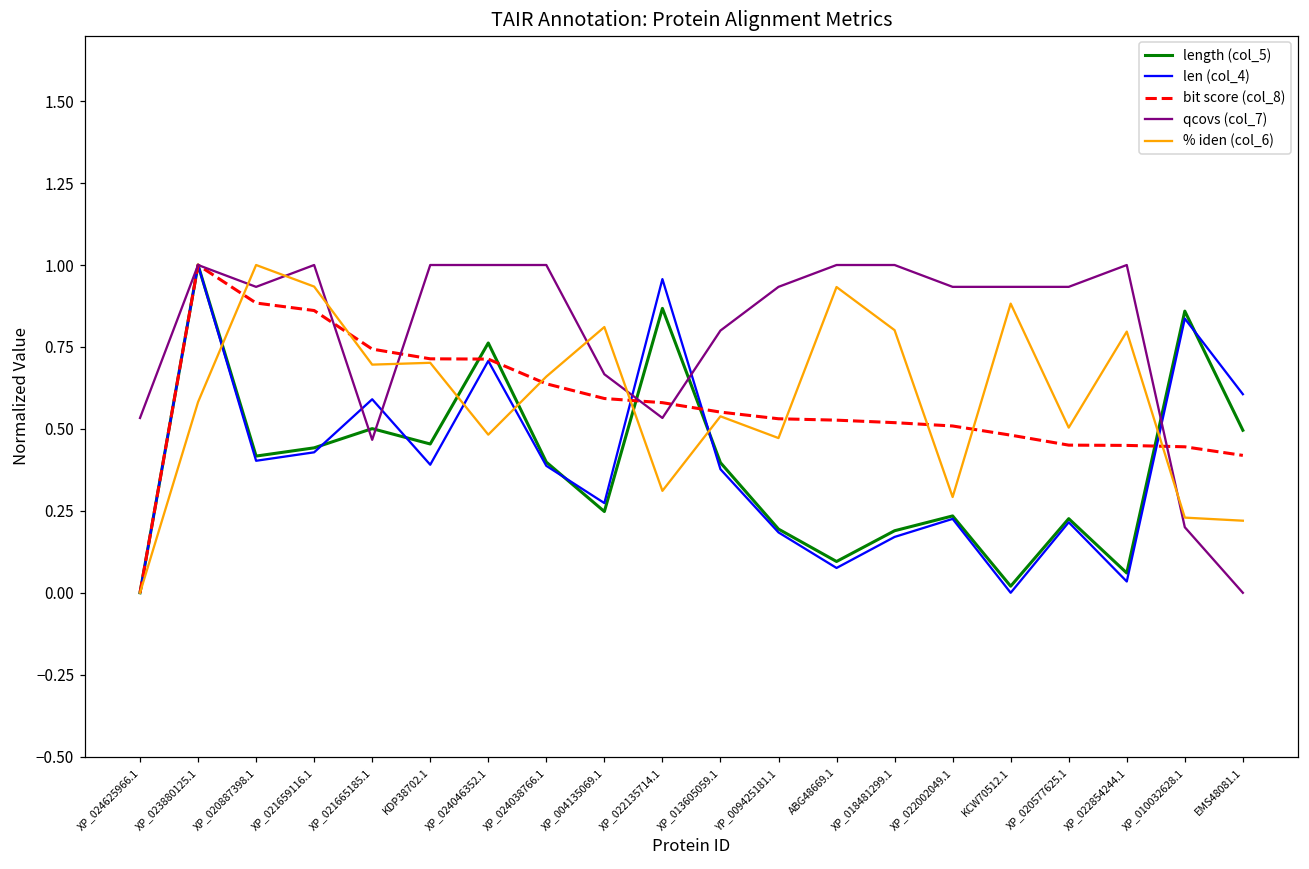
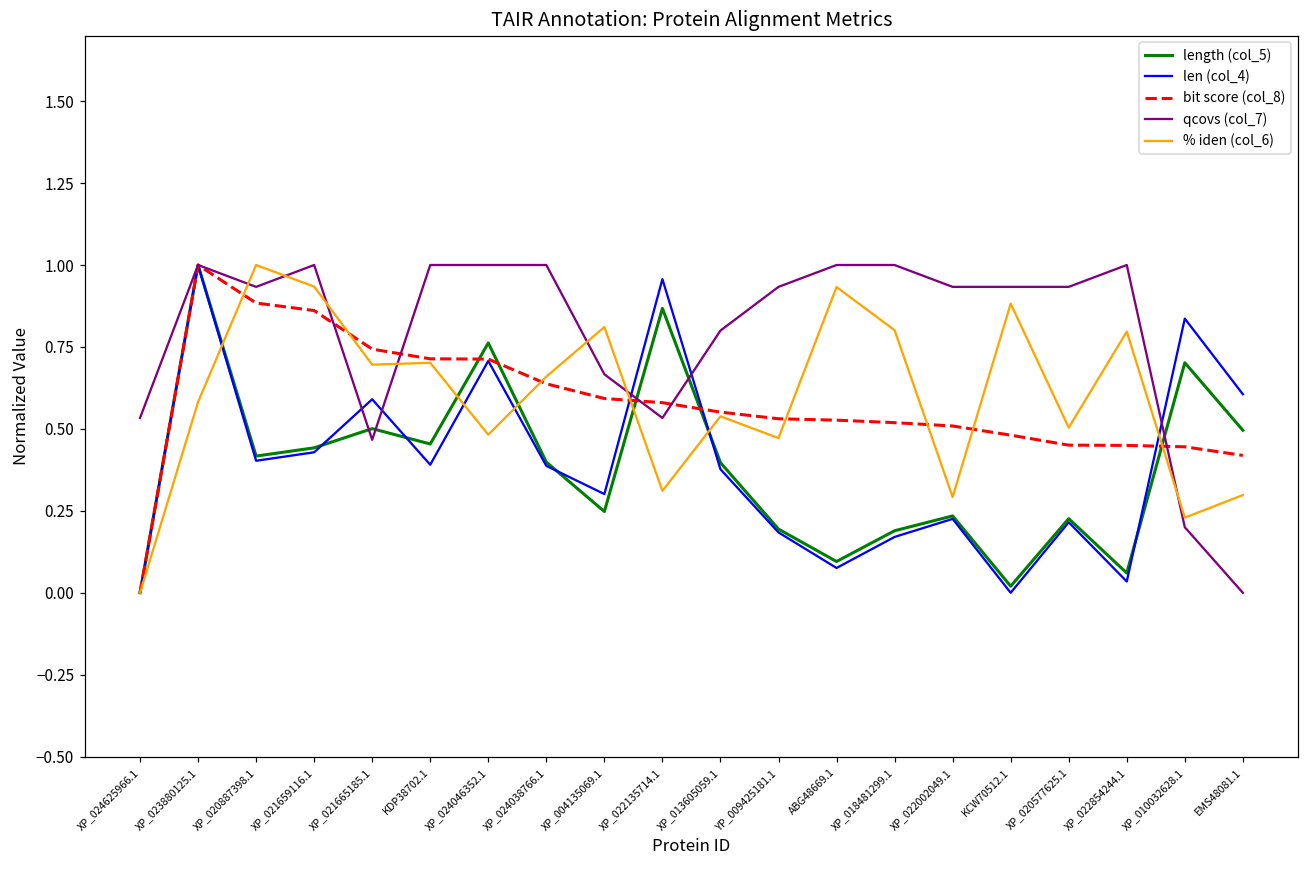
  {
    "length (col_5)": {
      "XP_020887398.1": 0.42,
      "XP_021659116.1": 0.44,
      "XP_021665185.1": 0.50,
      "KDP38702.1": 0.45,
      "XP_024046352.1": 0.76,
      "XP_024038766.1": 0.40,
      "XP_004135069.1": 0.25,
      "XP_022135714.1": 0.87,
      "XP_013605059.1": 0.40,
      "YP_009425181.1": 0.19,
      "ABG48669.1": 0.10,
      "XP_018481299.1": 0.19,
      "XP_022002049.1": 0.23,
      "KCW70512.1": 0.02,
      "XP_020577625.1": 0.23,
      "XP_022854244.1": 0.06,
-     "XP_010032628.1": 0.86,
+     "XP_010032628.1": 0.70,
      "EMS48081.1": 0.50
    },
    "len (col_4)": {
      "XP_020887398.1": 0.40,
      "XP_021659116.1": 0.43,
      "XP_021665185.1": 0.59,
      "KDP38702.1": 0.39,
      "XP_024038766.1": 0.39,
-     "XP_004135069.1": 0.27,
+     "XP_004135069.1": 0.30,
      "XP_022135714.1": 0.96,
      "XP_013605059.1": 0.38,
      "YP_009425181.1": 0.18,
      "ABG48669.1": 0.08,
      "XP_018481299.1": 0.17,
      "XP_022002049.1": 0.23,
      "KCW70512.1": 0.00,
      "XP_020577625.1": 0.22,
      "XP_022854244.1": 0.03,
      "XP_010032628.1": 0.84,
      "EMS48081.1": 0.61
    },
    "bit score (col_8)": {
      "XP_020887398.1": 0.88,
      "XP_021659116.1": 0.86,
      "XP_021665185.1": 0.74,
      "KDP38702.1": 0.71,
      "XP_024038766.1": 0.64,
      "XP_004135069.1": 0.59,
      "XP_022135714.1": 0.58,
      "XP_013605059.1": 0.55,
      "YP_009425181.1": 0.53,
      "ABG48669.1": 0.53,
      "XP_018481299.1": 0.52,
      "XP_022002049.1": 0.51,
      "KCW70512.1": 0.48,
      "XP_020577625.1": 0.45,
      "XP_022854244.1": 0.45,
      "XP_010032628.1": 0.45,
      "EMS48081.1": 0.42
    },
    "qcovs (col_7)": {
      "XP_024625966.1": 0.53,
      "XP_020887398.1": 0.93,
      "XP_021659116.1": 1.00,
      "XP_021665185.1": 0.47,
      "KDP38702.1": 1.00,
      "XP_024046352.1": 1.00,
      "XP_024038766.1": 1.00,
      "XP_004135069.1": 0.67,
      "XP_022135714.1": 0.53,
      "XP_013605059.1": 0.80,
      "YP_009425181.1": 0.93,
      "ABG48669.1": 1.00,
      "XP_018481299.1": 1.00,
      "XP_022002049.1": 0.93,
      "KCW70512.1": 0.93,
      "XP_020577625.1": 0.93,
      "XP_022854244.1": 1.00,
      "XP_010032628.1": 0.20,
      "EMS48081.1": 0.00
    },
    "% iden (col_6)": {
      "XP_023880125.1": 0.58,
      "XP_020887398.1": 1.00,
      "XP_021659116.1": 0.93,
      "XP_021665185.1": 0.70,
      "KDP38702.1": 0.70,
      "XP_024046352.1": 0.48,
      "XP_024038766.1": 0.66,
      "XP_004135069.1": 0.81,
      "XP_022135714.1": 0.31,
      "XP_013605059.1": 0.54,
      "YP_009425181.1": 0.47,
      "ABG48669.1": 0.93,
      "XP_018481299.1": 0.80,
      "XP_022002049.1": 0.29,
      "KCW70512.1": 0.88,
      "XP_020577625.1": 0.50,
      "XP_022854244.1": 0.80,
      "XP_010032628.1": 0.23,
-     "EMS48081.1": 0.22
+     "EMS48081.1": 0.30
    }
  }
